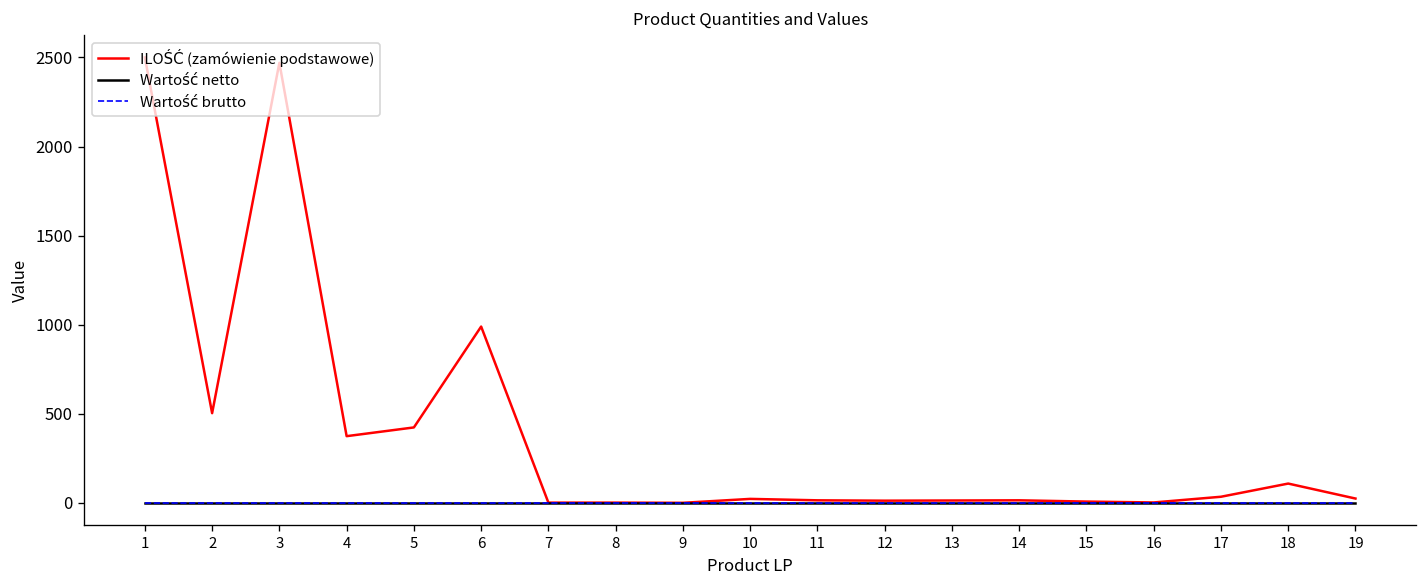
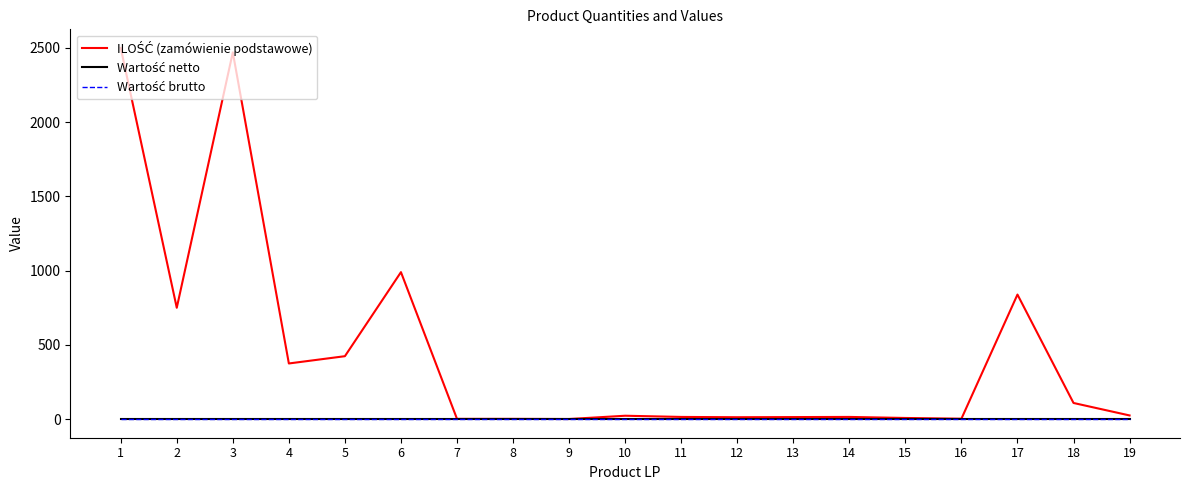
  {
    "ILOŚĆ (zamówienie podstawowe)": {
-     "2": 500,
+     "2": 750,
      "4": 380,
      "5": 420,
      "6": 990,
      "10": 20,
-     "17": 40,
+     "17": 840,
      "18": 110,
      "19": 30
    },
    "Wartość brutto": {
      "1": 0,
      "2": 0,
      "3": 0,
      "4": 0,
      "5": 0,
      "6": 0,
      "10": 0,
      "17": 0,
      "18": 0,
      "19": 0
    }
  }
